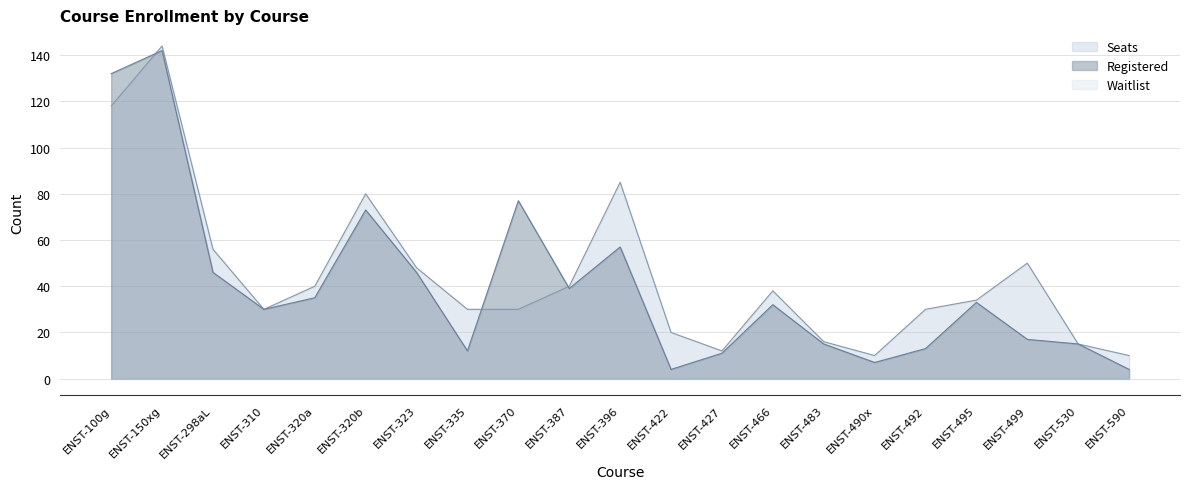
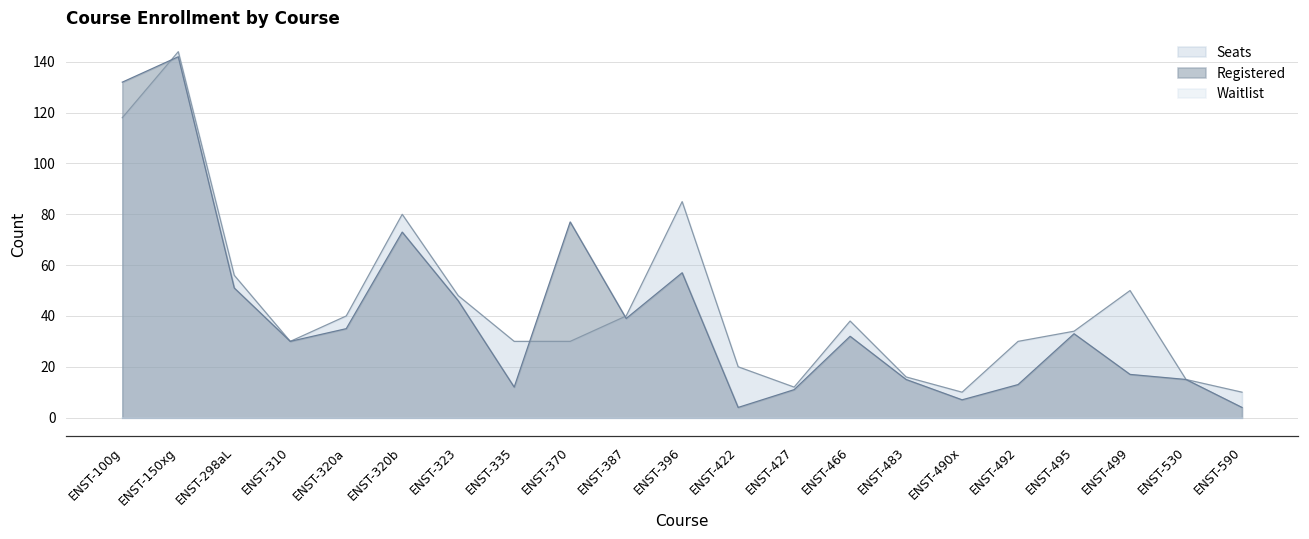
  {
    "Registered": {
      "ENST-100g": 132,
      "ENST-150xg": 142,
-     "ENST-298aL": 46,
+     "ENST-298aL": 51,
      "ENST-320a": 35,
      "ENST-320b": 73,
      "ENST-323": 46,
      "ENST-335": 12,
      "ENST-370": 77,
      "ENST-396": 57,
      "ENST-422": 4,
      "ENST-466": 32,
      "ENST-490x": 7,
      "ENST-492": 13,
      "ENST-499": 17,
      "ENST-590": 4
    }
  }
